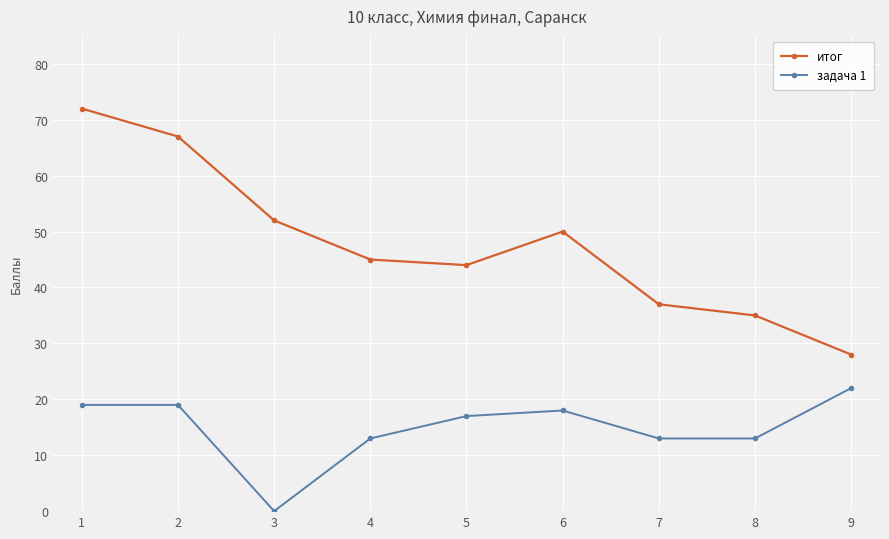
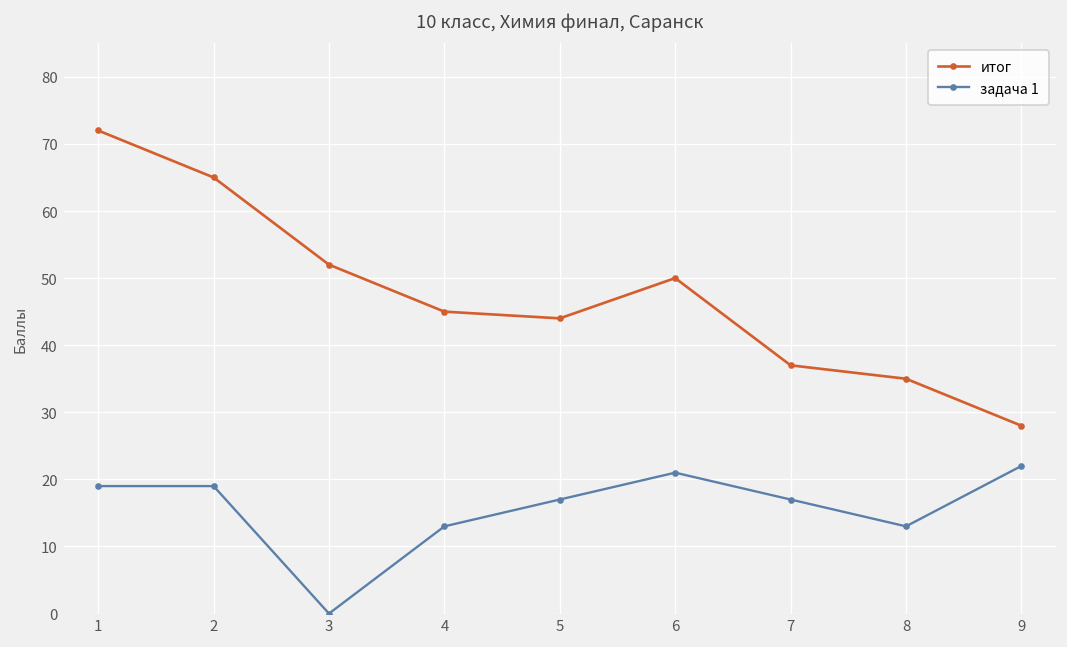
  {
    "итог": {
      "1": 72,
-     "2": 67,
+     "2": 65,
      "3": 52,
      "4": 45,
      "5": 44,
      "6": 50,
      "7": 37,
      "8": 35,
      "9": 28
    },
    "задача 1": {
      "1": 19,
      "2": 19,
      "3": 0,
      "4": 13,
      "5": 17,
-     "6": 18,
-     "7": 13,
+     "6": 21,
+     "7": 17,
      "8": 13,
      "9": 22
    }
  }
